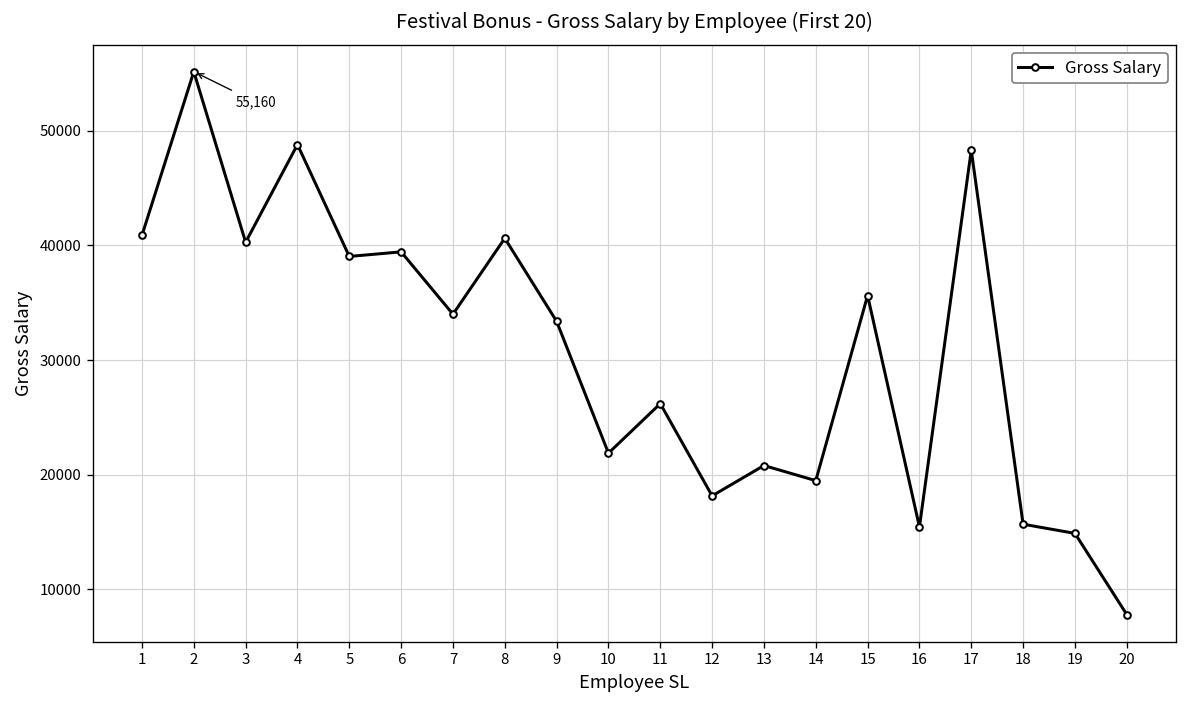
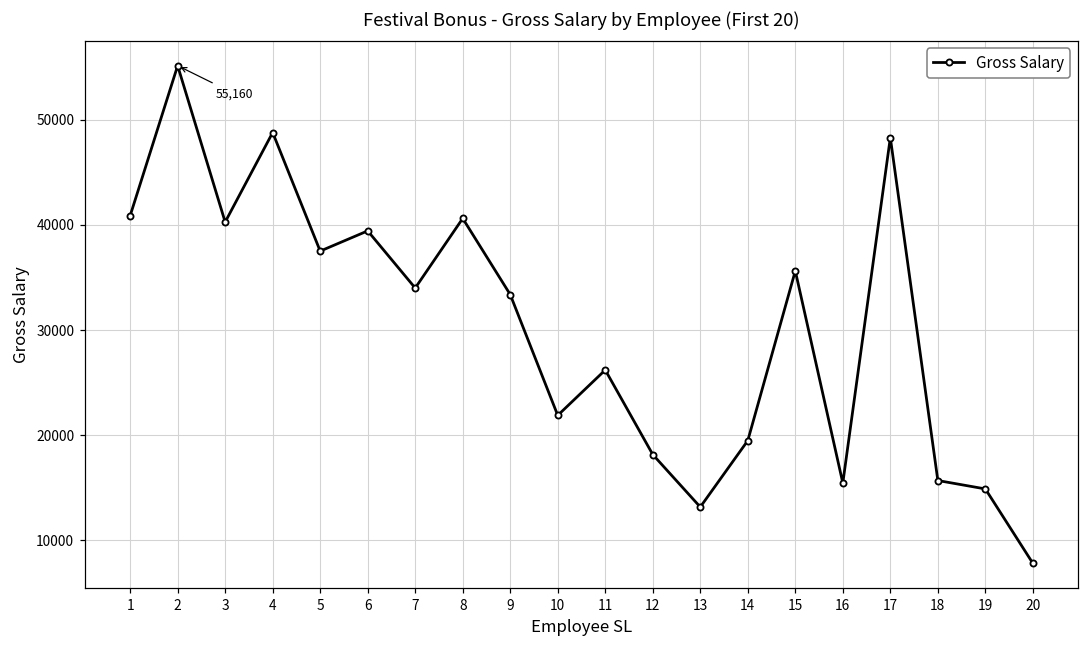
  {
    "1": 41000,
    "3": 40000,
    "4": 49000,
-   "5": 39000,
+   "5": 38000,
    "6": 39000,
    "7": 34000,
    "8": 41000,
    "9": 33000,
    "10": 22000,
    "11": 26000,
    "12": 18000,
-   "13": 21000,
+   "13": 13000,
    "14": 19000,
    "15": 36000,
    "16": 15000,
    "17": 48000,
    "18": 16000,
    "19": 15000,
    "20": 8000
  }
